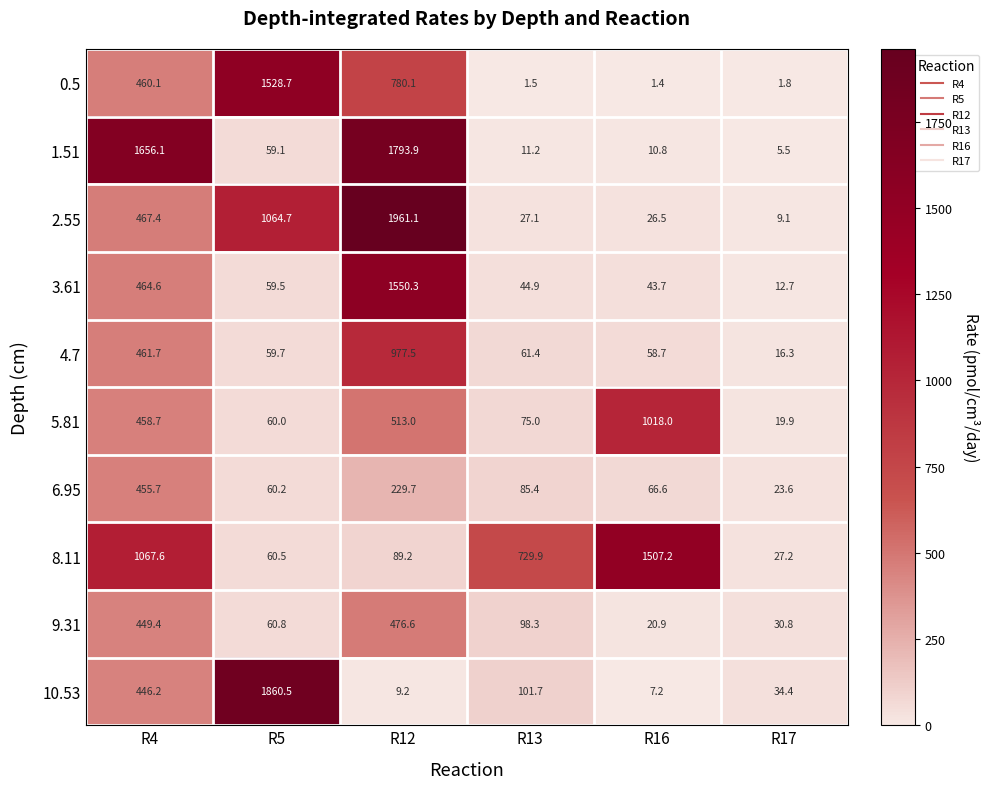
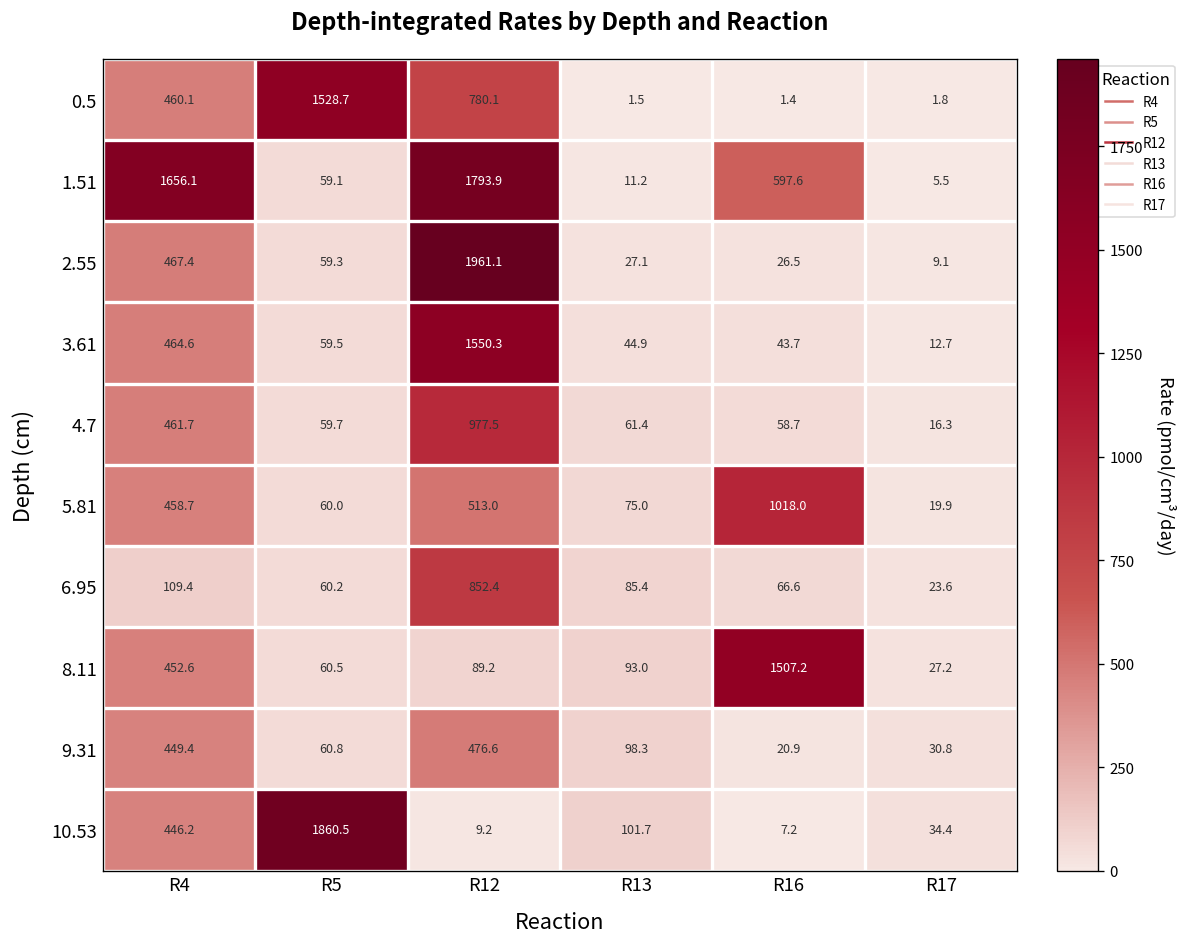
  {
    "0.5": {
      "R4": 460.1,
      "R5": 1528.7,
      "R12": 780.1,
      "R13": 1.5,
      "R16": 1.4,
      "R17": 1.8
    },
    "1.51": {
      "R4": 1656.1,
      "R5": 59.1,
      "R12": 1793.9,
      "R13": 11.2,
-     "R16": 10.8,
+     "R16": 597.6,
      "R17": 5.5
    },
    "2.55": {
      "R4": 467.4,
-     "R5": 1064.7,
+     "R5": 59.3,
      "R12": 1961.1,
      "R13": 27.1,
      "R16": 26.5,
      "R17": 9.1
    },
    "3.61": {
      "R4": 464.6,
      "R5": 59.5,
      "R12": 1550.3,
      "R13": 44.9,
      "R16": 43.7,
      "R17": 12.7
    },
    "4.7": {
      "R4": 461.7,
      "R5": 59.7,
      "R12": 977.5,
      "R13": 61.4,
      "R16": 58.7,
      "R17": 16.3
    },
    "5.81": {
      "R4": 458.7,
      "R5": 60.0,
      "R12": 513.0,
      "R13": 75.0,
      "R16": 1018.0,
      "R17": 19.9
    },
    "6.95": {
-     "R4": 455.7,
+     "R4": 109.4,
      "R5": 60.2,
-     "R12": 229.7,
+     "R12": 852.4,
      "R13": 85.4,
      "R16": 66.6,
      "R17": 23.6
    },
    "8.11": {
-     "R4": 1067.6,
+     "R4": 452.6,
      "R5": 60.5,
      "R12": 89.2,
-     "R13": 729.9,
+     "R13": 93.0,
      "R16": 1507.2,
      "R17": 27.2
    },
    "9.31": {
      "R4": 449.4,
      "R5": 60.8,
      "R12": 476.6,
      "R13": 98.3,
      "R16": 20.9,
      "R17": 30.8
    },
    "10.53": {
      "R4": 446.2,
      "R5": 1860.5,
      "R12": 9.2,
      "R13": 101.7,
      "R16": 7.2,
      "R17": 34.4
    }
  }
